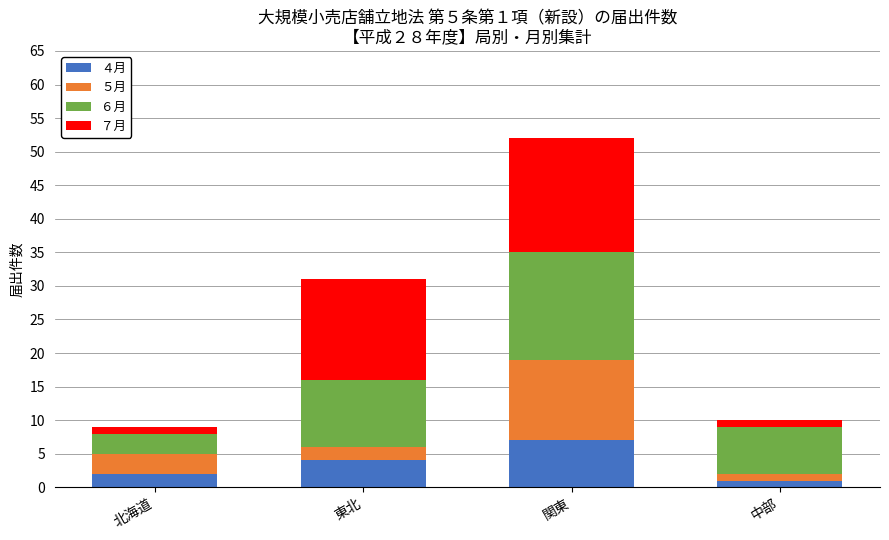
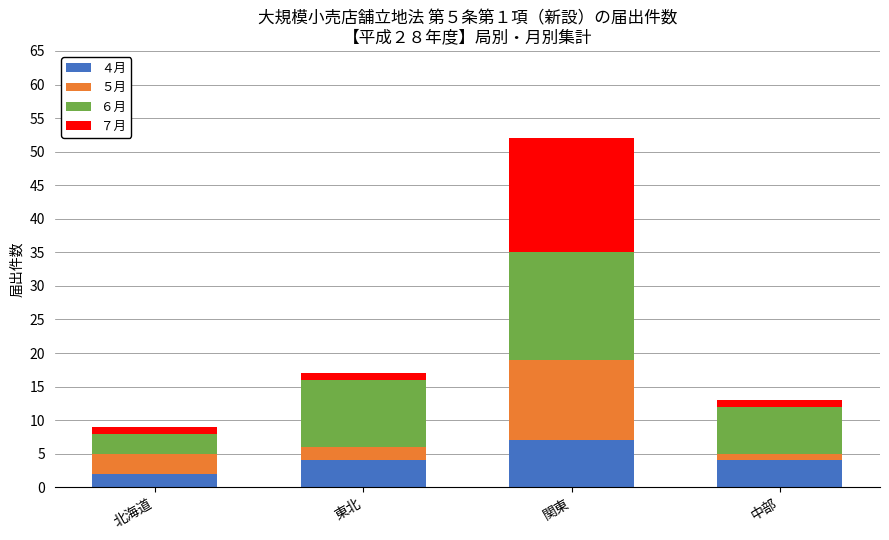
  {
    "４月": {
      "北海道": 2,
      "東北": 4,
      "関東": 7,
-     "中部": 1
+     "中部": 4
    },
    "５月": {
      "北海道": 3,
      "東北": 2,
      "関東": 12,
      "中部": 1
    },
    "６月": {
      "北海道": 3,
      "東北": 10,
      "関東": 16,
      "中部": 7
    },
    "７月": {
      "北海道": 1,
-     "東北": 15,
+     "東北": 1,
      "関東": 17,
      "中部": 1
    }
  }
